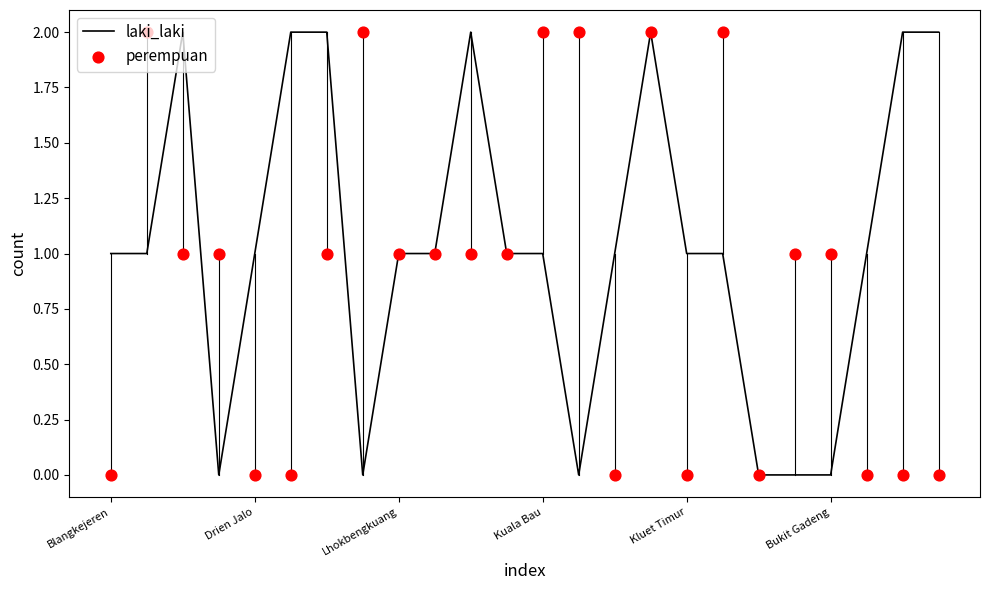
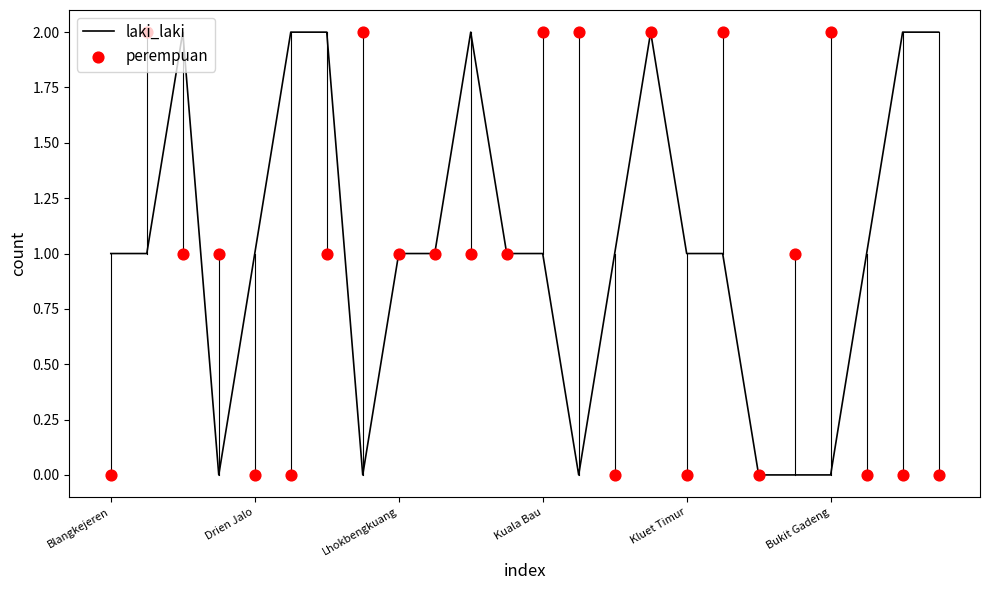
  {
    "perempuan": {
-     "Bukit Gadeng": 1
+     "Bukit Gadeng": 2
    }
  }
